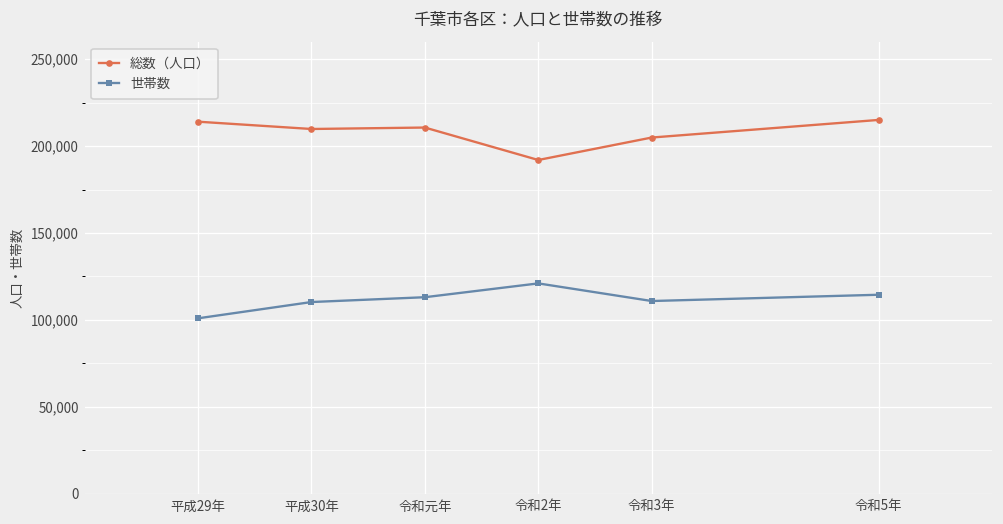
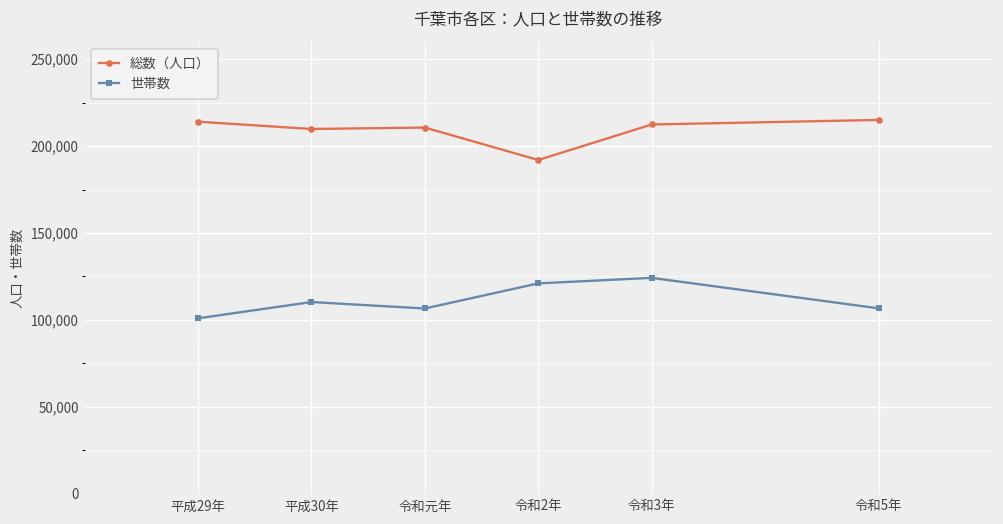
  {
    "総数（人口）": {
      "平成29年": "214,000",
      "平成30年": "210,000",
      "令和元年": "211,000",
      "令和2年": "192,000",
-     "令和3年": "205,000",
+     "令和3年": "212,000",
      "令和5年": "215,000"
    },
    "世帯数": {
      "平成29年": "101,000",
      "平成30年": "110,000",
-     "令和元年": "113,000",
+     "令和元年": "107,000",
      "令和2年": "121,000",
-     "令和3年": "111,000",
-     "令和5年": "114,000"
+     "令和3年": "124,000",
+     "令和5年": "107,000"
    }
  }
